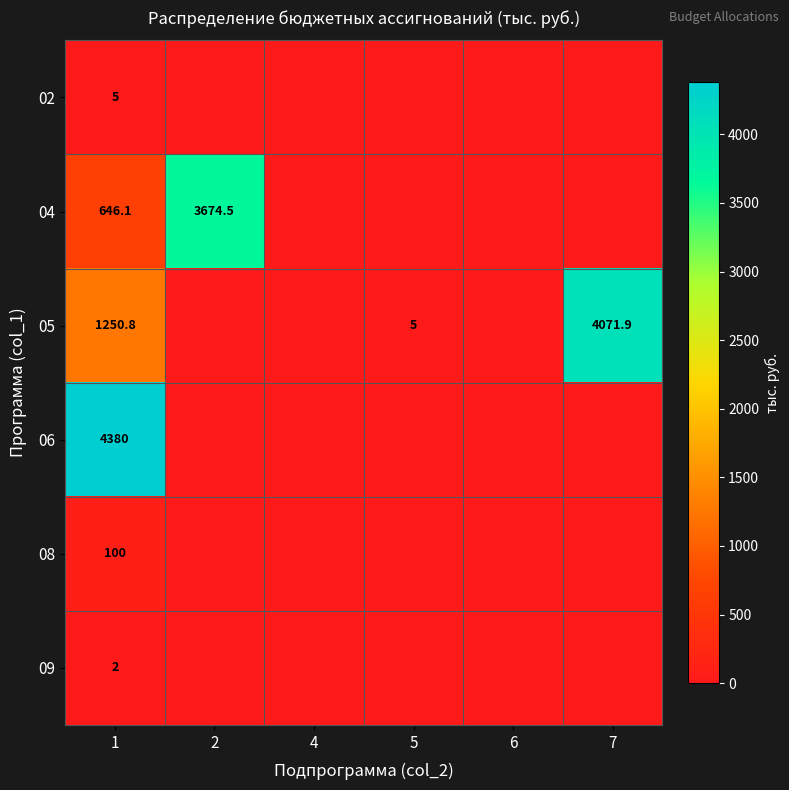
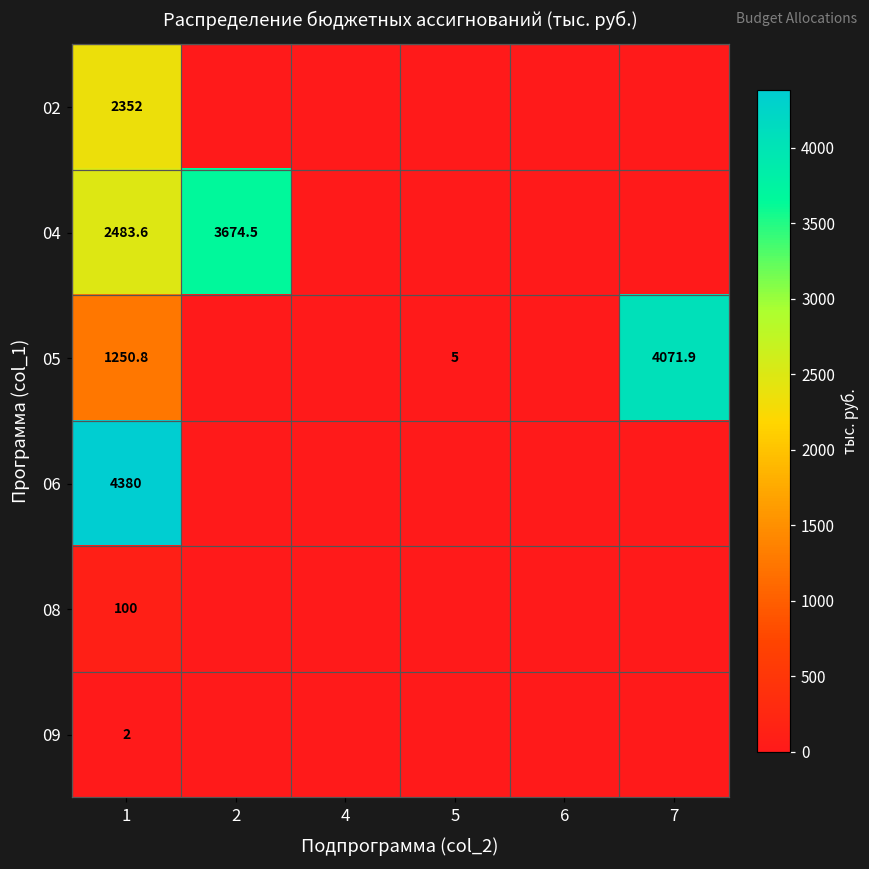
  {
    "02": {
-     "1": 5
+     "1": 2352
    },
    "04": {
-     "1": 646.1,
+     "1": 2483.6,
      "2": 3674.5
    },
    "05": {
      "1": 1250.8,
      "5": 5,
      "7": 4071.9
    },
    "06": {
      "1": 4380
    },
    "08": {
      "1": 100
    },
    "09": {
      "1": 2
    }
  }
